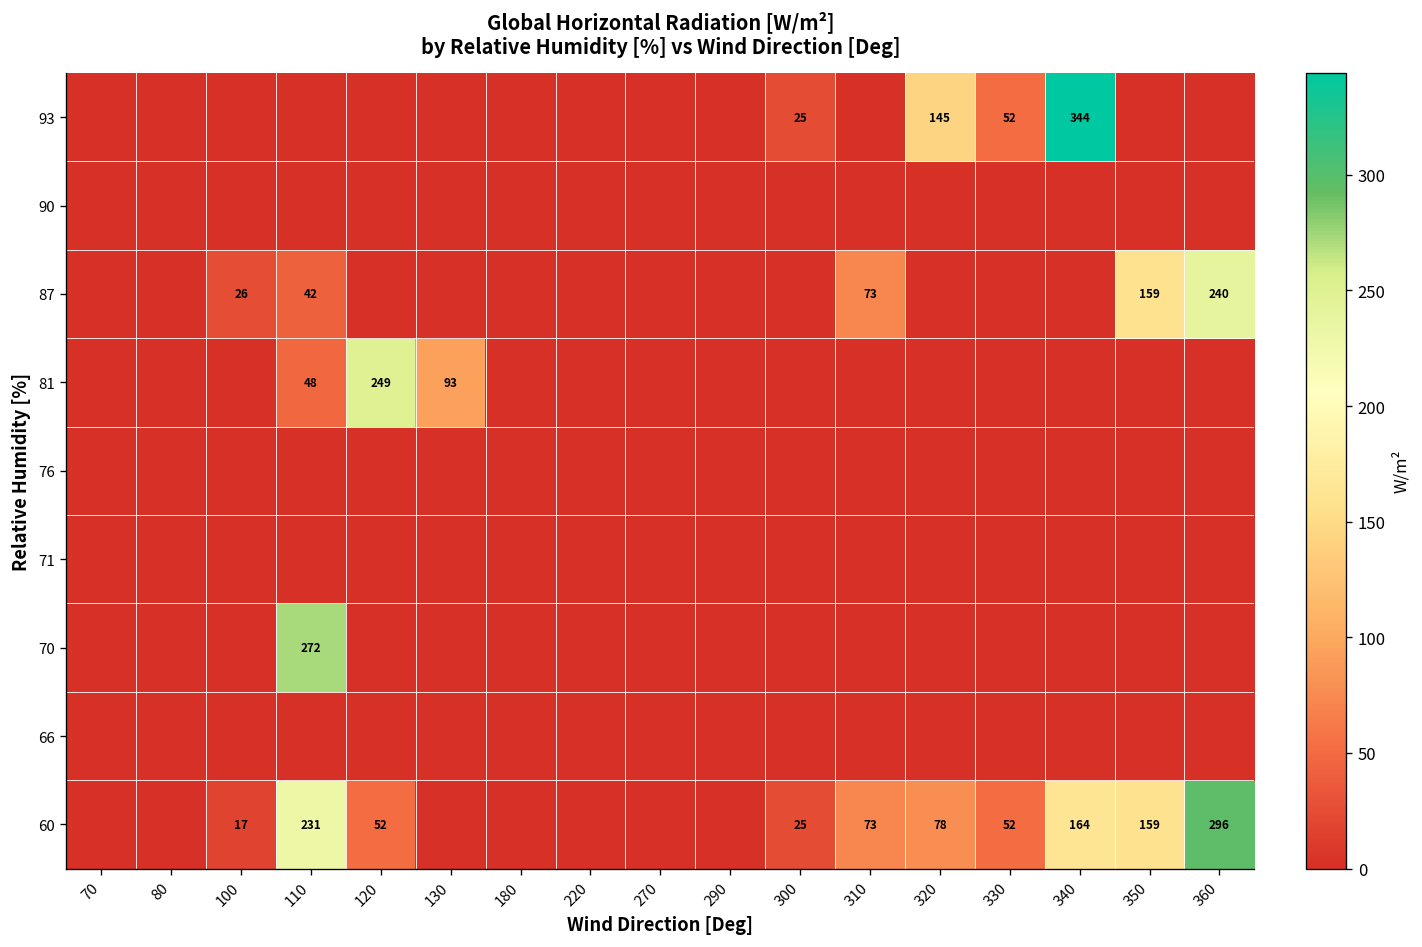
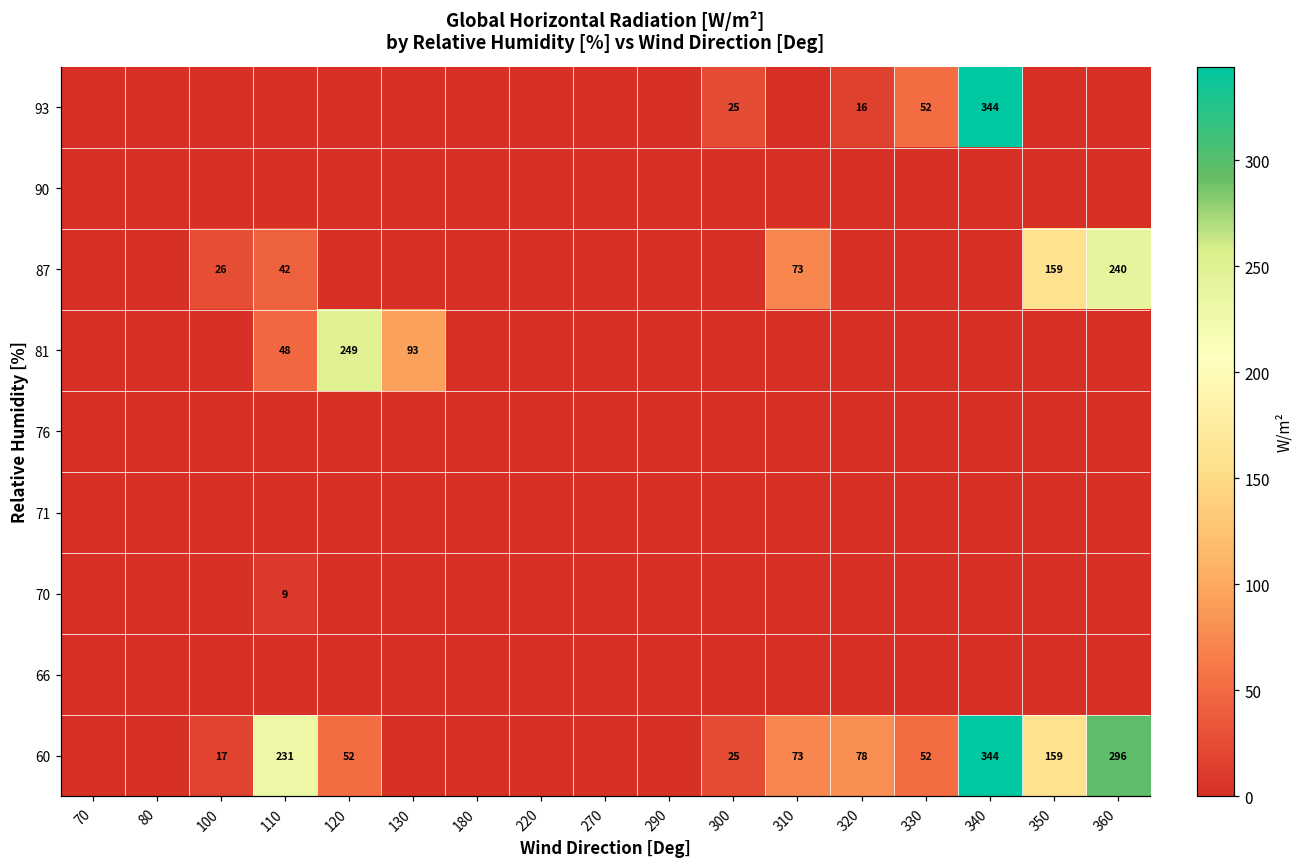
  {
    "93": {
      "300": 25,
-     "320": 145,
+     "320": 16,
      "330": 52,
      "340": 344
    },
    "87": {
      "100": 26,
      "110": 42,
      "310": 73,
      "350": 159,
      "360": 240
    },
    "81": {
      "110": 48,
      "120": 249,
      "130": 93
    },
    "70": {
-     "110": 272
+     "110": 9
    },
    "60": {
      "100": 17,
      "110": 231,
      "120": 52,
      "300": 25,
      "310": 73,
      "320": 78,
      "330": 52,
-     "340": 164,
+     "340": 344,
      "350": 159,
      "360": 296
    }
  }
